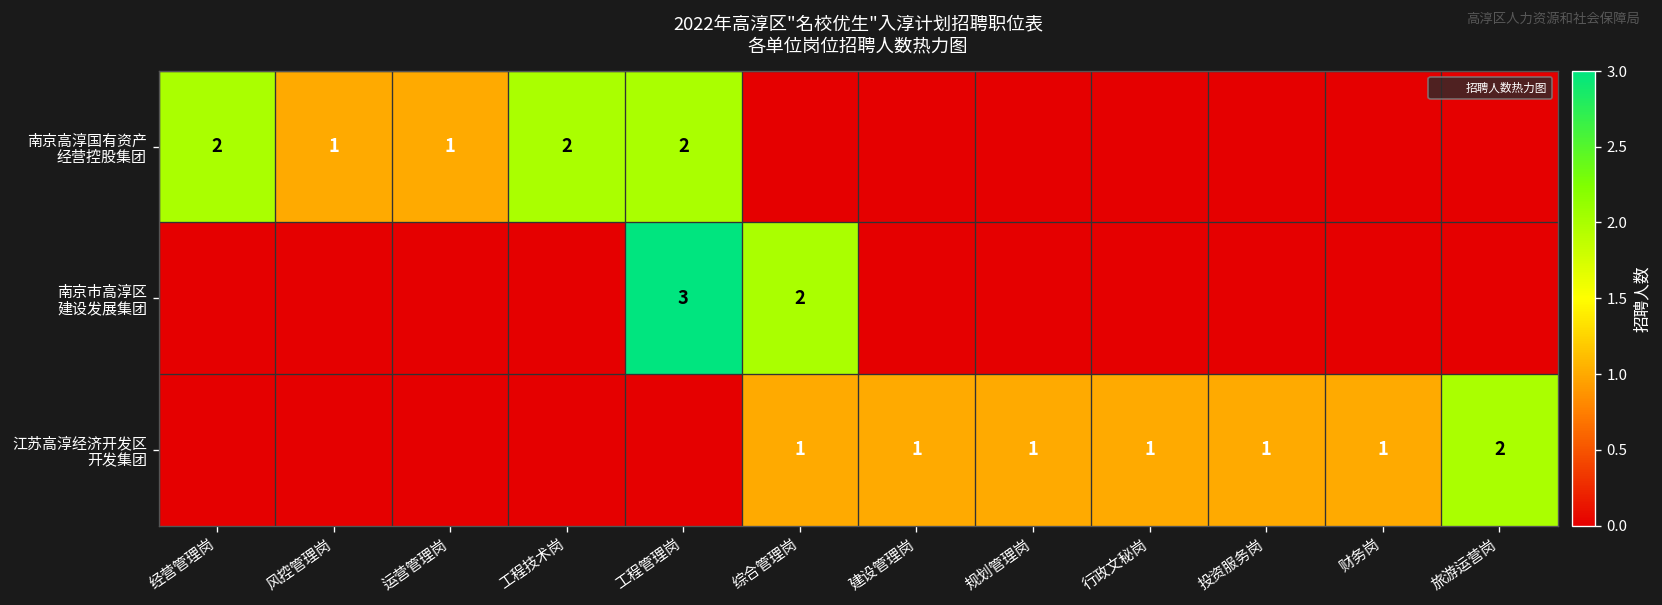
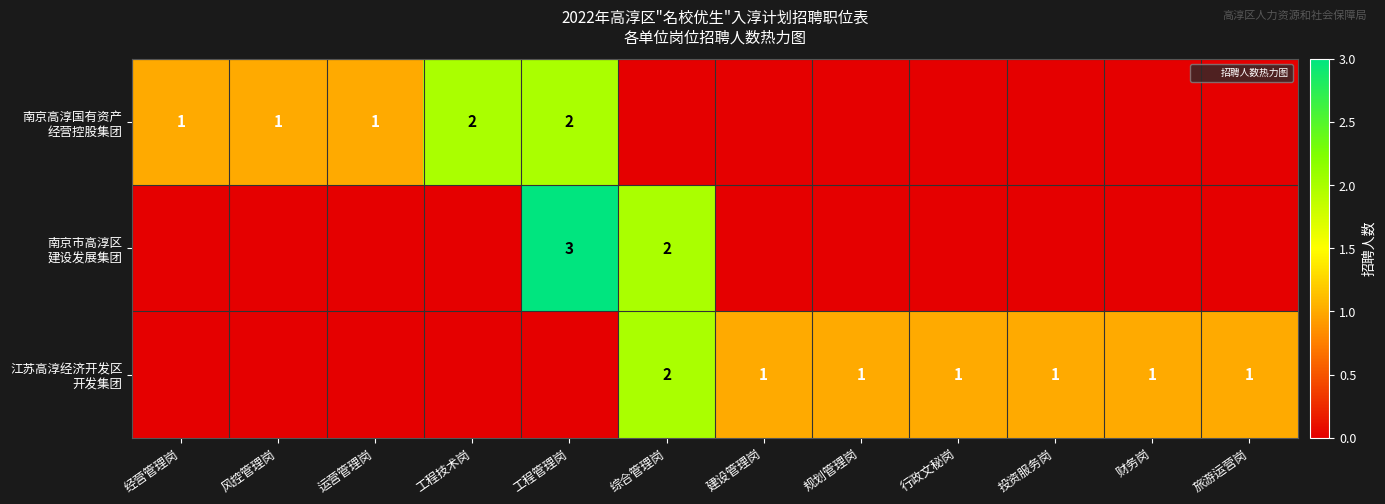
  {
    "南京高淳国有资产 经营控股集团": {
-     "经营管理岗": 2,
+     "经营管理岗": 1,
      "风控管理岗": 1,
      "运营管理岗": 1,
      "工程技术岗": 2,
      "工程管理岗": 2
    },
    "南京市高淳区 建设发展集团": {
      "工程管理岗": 3,
      "综合管理岗": 2
    },
    "江苏高淳经济开发区 开发集团": {
-     "综合管理岗": 1,
+     "综合管理岗": 2,
      "建设管理岗": 1,
      "规划管理岗": 1,
      "行政文秘岗": 1,
      "投资服务岗": 1,
      "财务岗": 1,
-     "旅游运营岗": 2
+     "旅游运营岗": 1
    }
  }
